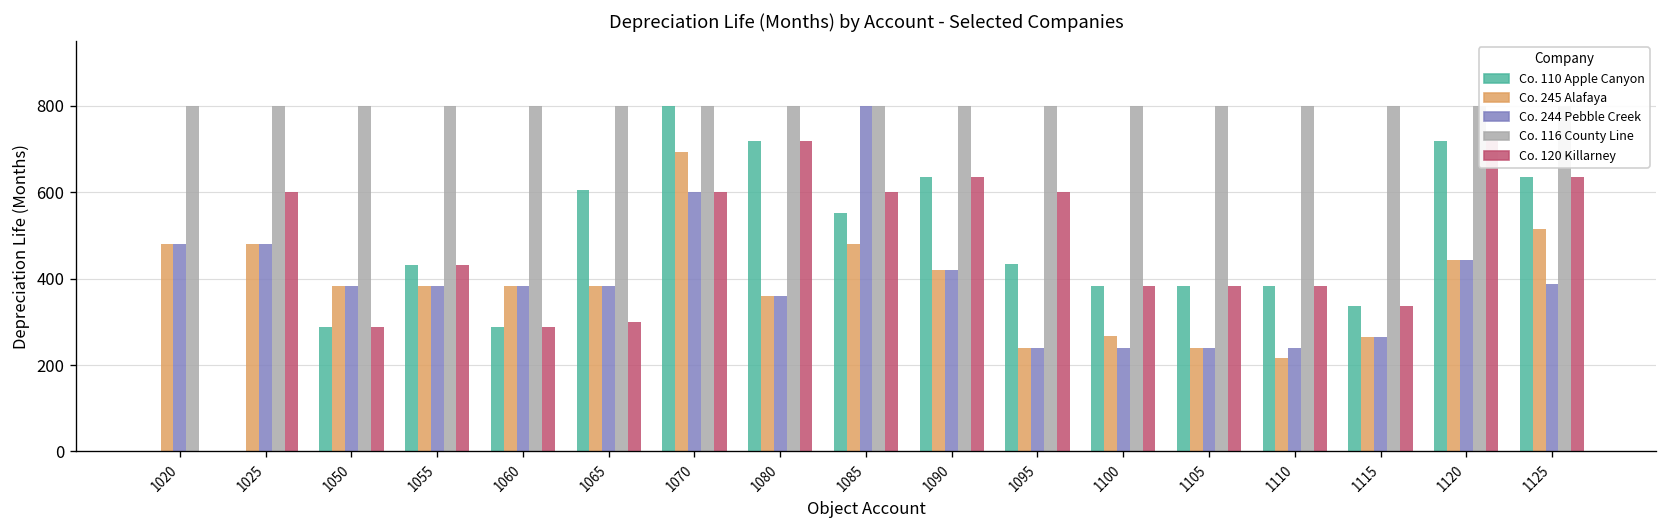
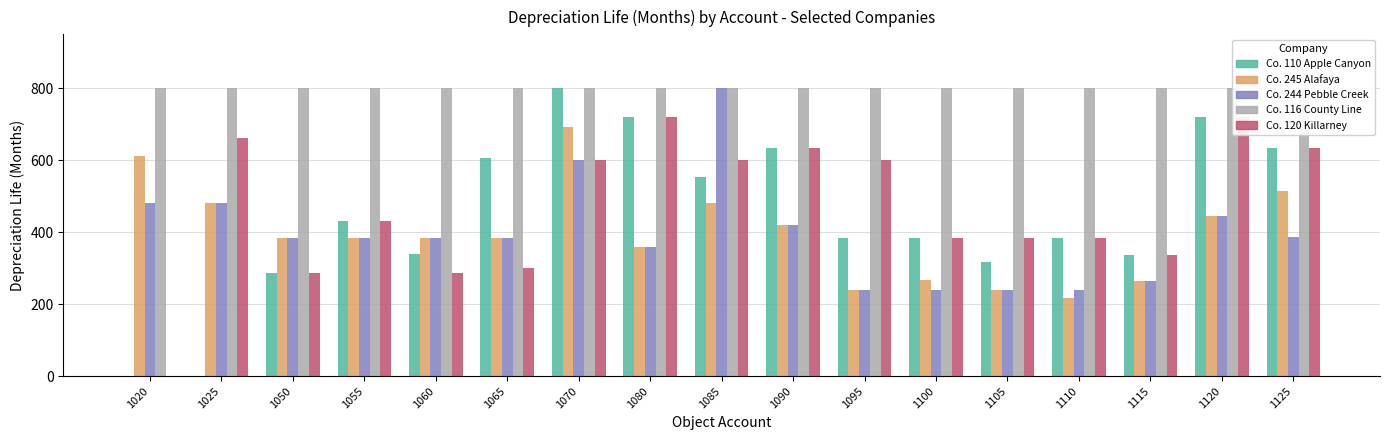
  {
    "Co. 110 Apple Canyon": {
      "1020": 0,
      "1025": 0,
      "1050": 290,
      "1055": 430,
-     "1060": 290,
+     "1060": 340,
      "1065": 610,
      "1070": 800,
      "1080": 720,
      "1085": 550,
      "1090": 640,
-     "1095": 430,
+     "1095": 380,
      "1100": 380,
-     "1105": 380,
+     "1105": 320,
      "1110": 380,
      "1115": 340,
      "1120": 720,
      "1125": 640
    },
    "Co. 245 Alafaya": {
-     "1020": 480,
+     "1020": 610,
      "1025": 480,
      "1050": 380,
      "1055": 380,
      "1060": 380,
      "1065": 380,
      "1070": 690,
      "1080": 360,
      "1085": 480,
      "1090": 420,
      "1095": 240,
      "1100": 270,
      "1105": 240,
      "1110": 220,
      "1115": 260,
      "1120": 440,
      "1125": 520
    },
    "Co. 244 Pebble Creek": {
      "1020": 480,
      "1025": 480,
      "1050": 380,
      "1055": 380,
      "1060": 380,
      "1065": 380,
      "1070": 600,
      "1080": 360,
      "1085": 800,
      "1090": 420,
      "1095": 240,
      "1100": 240,
      "1105": 240,
      "1110": 240,
      "1115": 260,
      "1120": 440,
      "1125": 390
    },
    "Co. 116 County Line": {
      "1020": 800,
      "1025": 800,
      "1050": 800,
      "1055": 800,
      "1060": 800,
      "1065": 800,
      "1070": 800,
      "1080": 800,
      "1085": 800,
      "1090": 800,
      "1095": 800,
      "1100": 800,
      "1105": 800,
      "1110": 800,
      "1115": 800
    },
    "Co. 120 Killarney": {
      "1020": 0,
-     "1025": 600,
+     "1025": 660,
      "1050": 290,
      "1055": 430,
      "1060": 290,
      "1065": 300,
      "1070": 600,
      "1080": 720,
      "1085": 600,
      "1090": 640,
      "1095": 600,
      "1100": 380,
      "1105": 380,
      "1110": 380,
      "1115": 340,
      "1125": 640
    }
  }
